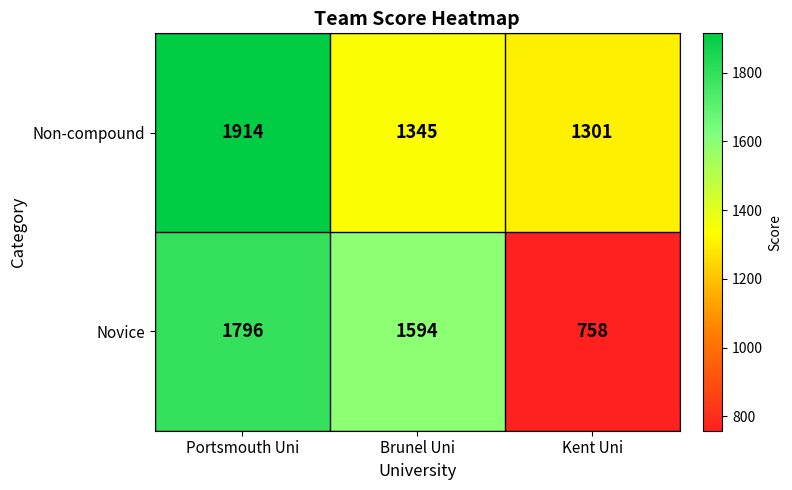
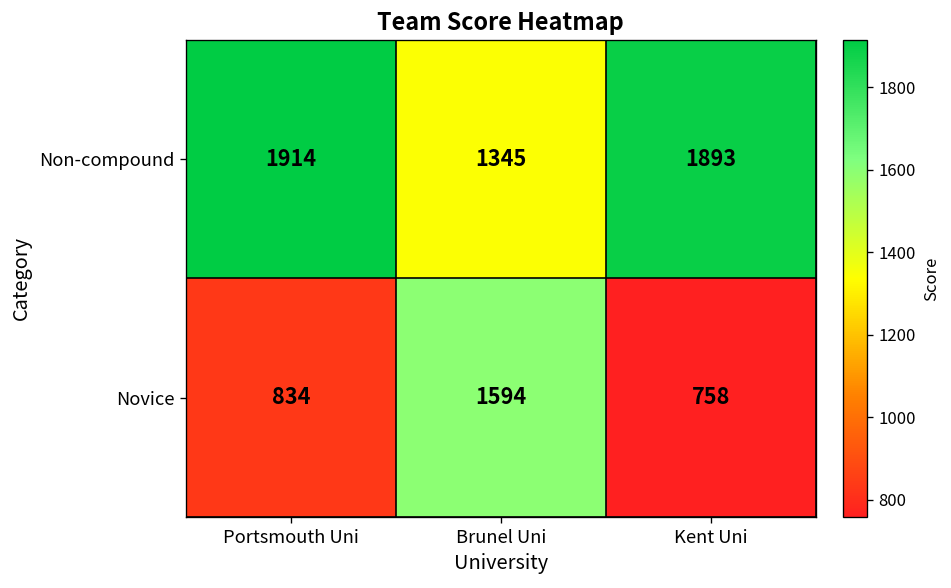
  {
    "Non-compound": {
      "Portsmouth Uni": 1914,
      "Brunel Uni": 1345,
-     "Kent Uni": 1301
+     "Kent Uni": 1893
    },
    "Novice": {
-     "Portsmouth Uni": 1796,
+     "Portsmouth Uni": 834,
      "Brunel Uni": 1594,
      "Kent Uni": 758
    }
  }
